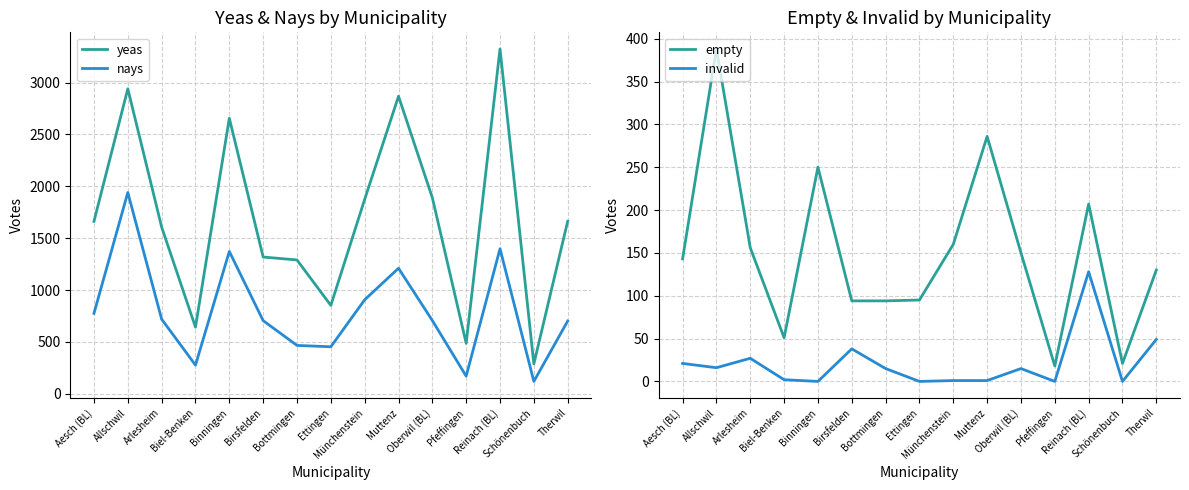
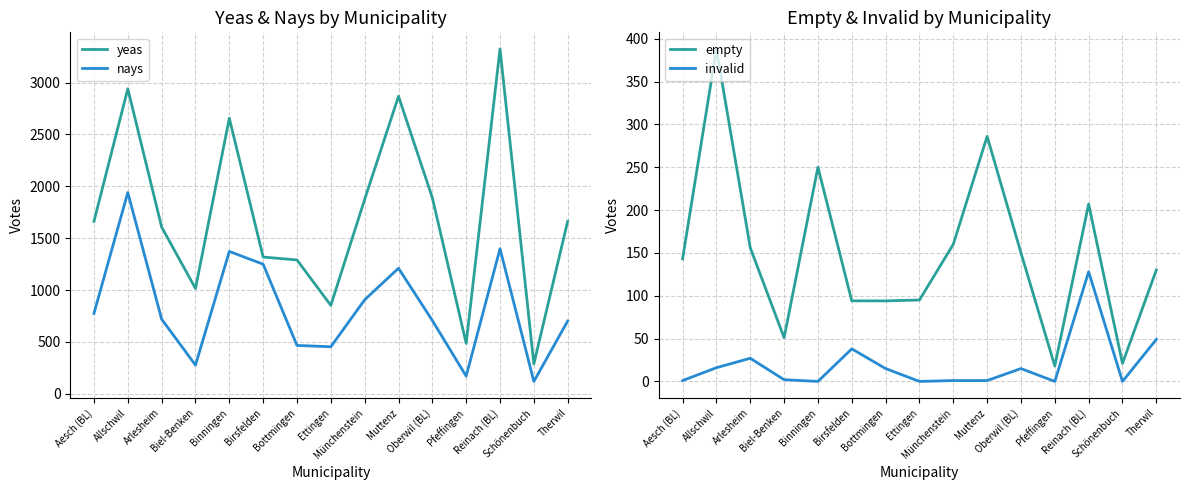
  {
    "Yeas & Nays by Municipality": {
      "yeas": {
        "Aesch (BL)": 1660,
        "Allschwil": 2940,
        "Arlesheim": 1610,
-       "Biel-Benken": 640,
+       "Biel-Benken": 1020,
        "Binningen": 2660,
        "Birsfelden": 1320,
        "Bottmingen": 1290,
        "Ettingen": 850,
        "Münchenstein": 1870,
        "Muttenz": 2870,
        "Oberwil (BL)": 1890,
        "Pfeffingen": 490,
        "Reinach (BL)": 3320,
        "Schönenbuch": 290,
        "Therwil": 1660
      },
      "nays": {
        "Aesch (BL)": 780,
        "Allschwil": 1940,
        "Arlesheim": 720,
        "Biel-Benken": 280,
        "Binningen": 1370,
-       "Birsfelden": 710,
+       "Birsfelden": 1250,
        "Bottmingen": 470,
        "Ettingen": 450,
        "Münchenstein": 910,
        "Muttenz": 1210,
        "Oberwil (BL)": 710,
        "Pfeffingen": 170,
        "Reinach (BL)": 1400,
        "Schönenbuch": 120,
        "Therwil": 700
      }
    },
    "Empty & Invalid by Municipality": {
      "empty": {
        "Aesch (BL)": 140,
        "Arlesheim": 160,
        "Biel-Benken": 50,
        "Binningen": 250,
        "Birsfelden": 90,
        "Bottmingen": 90,
        "Ettingen": 100,
        "Münchenstein": 160,
        "Muttenz": 290,
        "Oberwil (BL)": 150,
        "Pfeffingen": 20,
        "Reinach (BL)": 210,
        "Schönenbuch": 20,
        "Therwil": 130
      },
      "invalid": {
-       "Aesch (BL)": 20,
+       "Aesch (BL)": 0,
        "Allschwil": 20,
        "Arlesheim": 30,
        "Biel-Benken": 0,
        "Binningen": 0,
        "Birsfelden": 40,
        "Bottmingen": 20,
        "Ettingen": 0,
        "Münchenstein": 0,
        "Muttenz": 0,
        "Oberwil (BL)": 20,
        "Pfeffingen": 0,
        "Reinach (BL)": 130,
        "Schönenbuch": 0,
        "Therwil": 50
      }
    }
  }
